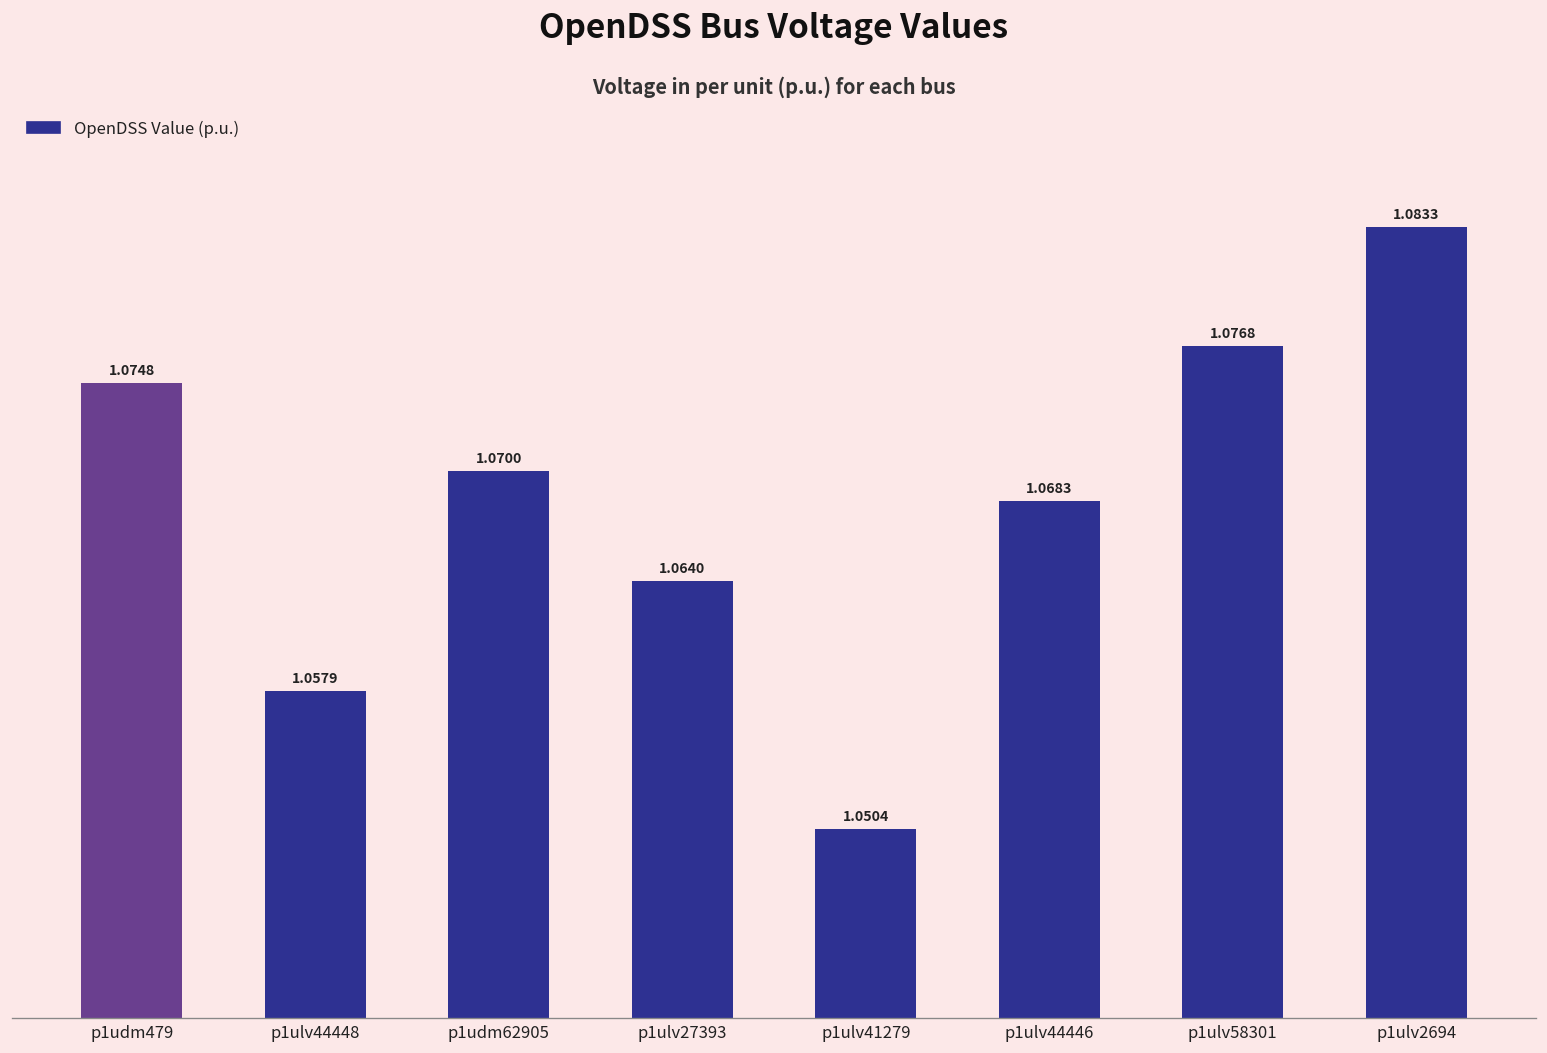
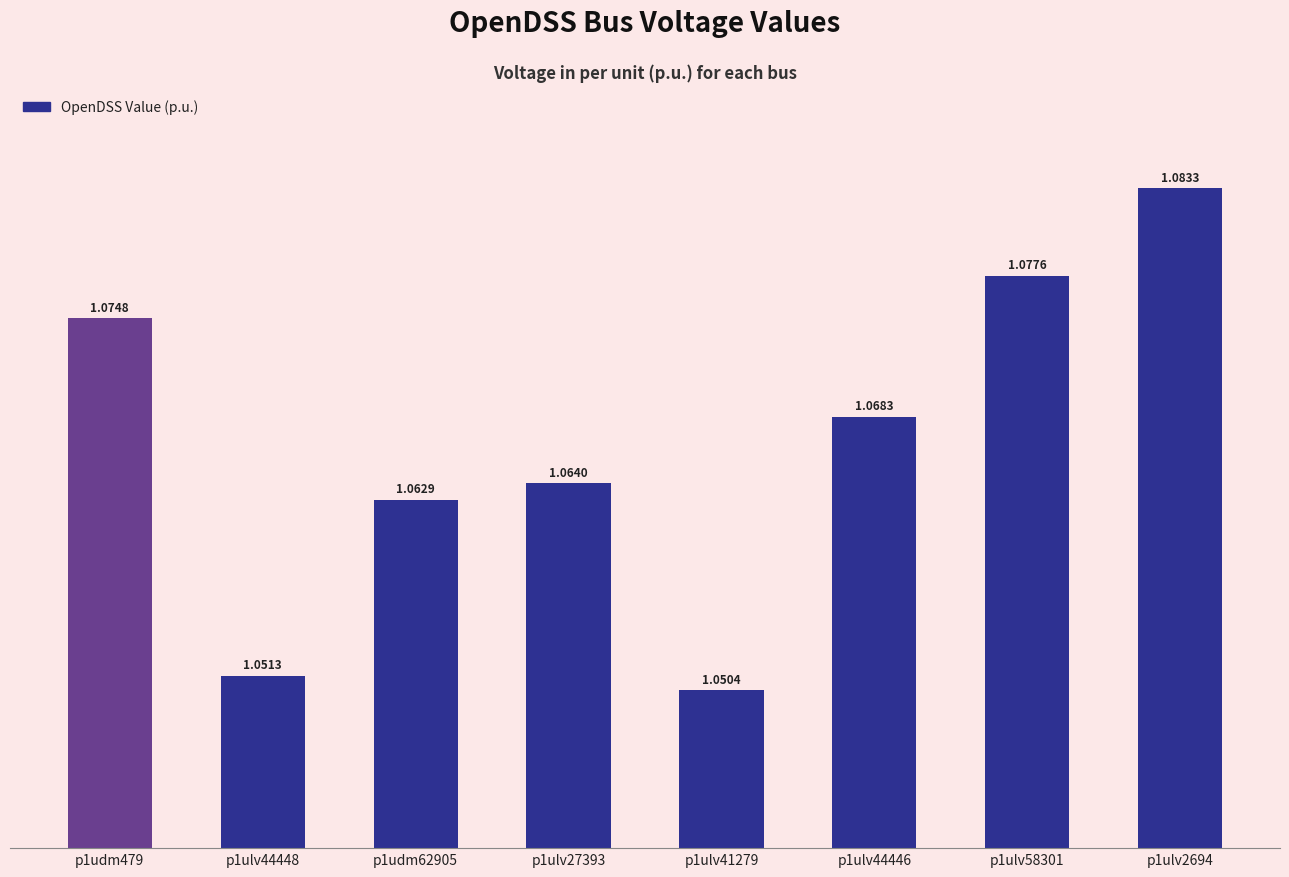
  {
    "p1udm479": 1.0748,
-   "p1ulv44448": 1.0579,
-   "p1udm62905": 1.0700,
+   "p1ulv44448": 1.0513,
+   "p1udm62905": 1.0629,
    "p1ulv27393": 1.0640,
    "p1ulv41279": 1.0504,
    "p1ulv44446": 1.0683,
-   "p1ulv58301": 1.0768,
+   "p1ulv58301": 1.0776,
    "p1ulv2694": 1.0833
  }
